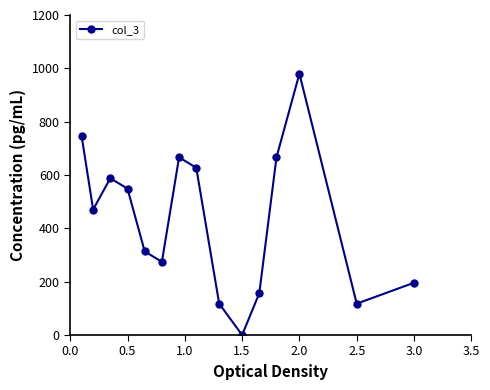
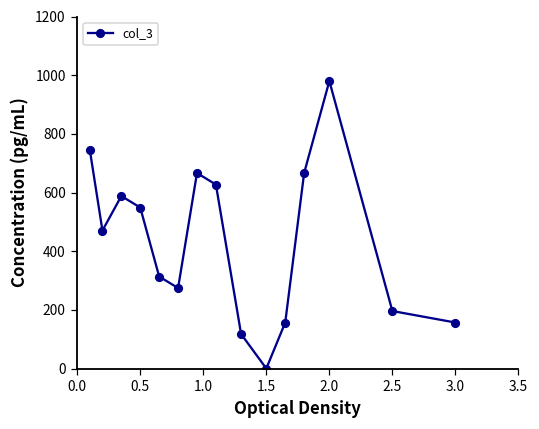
  {
    "0.5": 550,
    "1.5": 0,
    "2.0": 980,
-   "2.5": 120,
-   "3.0": 200
+   "2.5": 200,
+   "3.0": 160
  }
